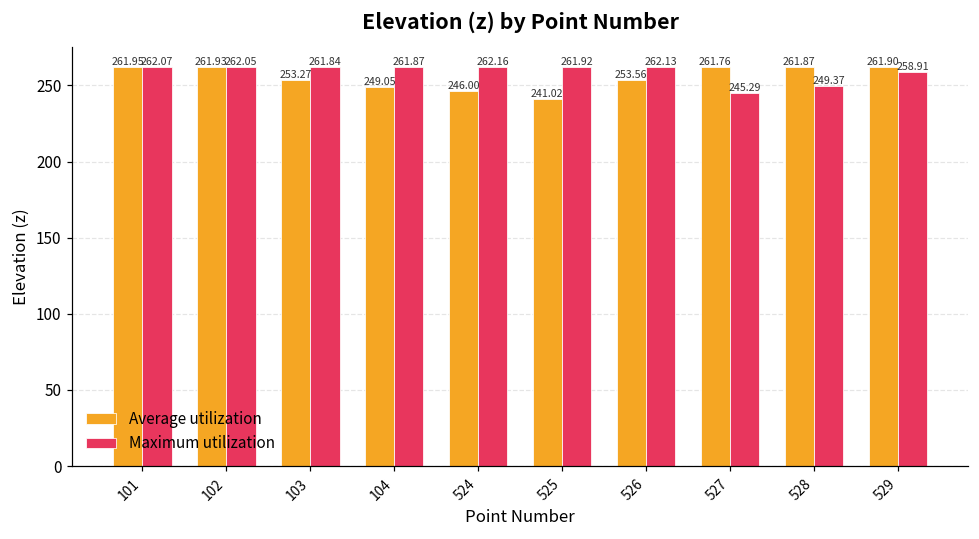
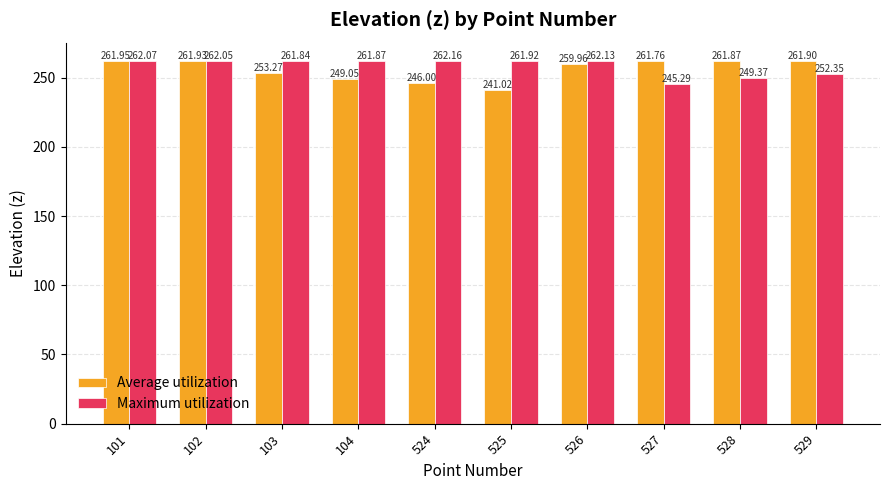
  {
    "Average utilization": {
      "101": 261.95,
      "102": 261.93,
      "103": 253.27,
      "104": 249.05,
      "524": 246.00,
      "525": 241.02,
-     "526": 253.56,
+     "526": 259.96,
      "527": 261.76,
      "528": 261.87,
      "529": 261.90
    },
    "Maximum utilization": {
      "101": 262.07,
      "102": 262.05,
      "103": 261.84,
      "104": 261.87,
      "524": 262.16,
      "525": 261.92,
      "526": 262.13,
      "527": 245.29,
      "528": 249.37,
-     "529": 258.91
+     "529": 252.35
    }
  }
